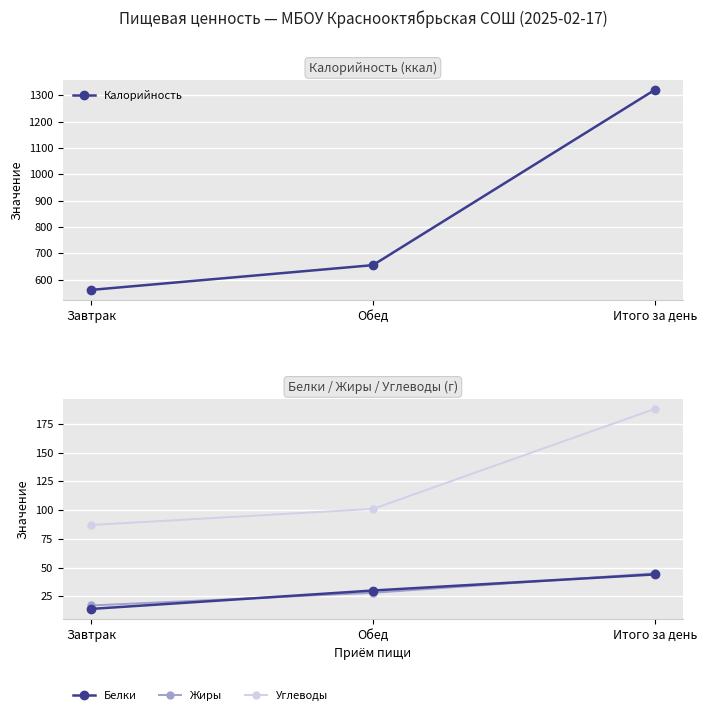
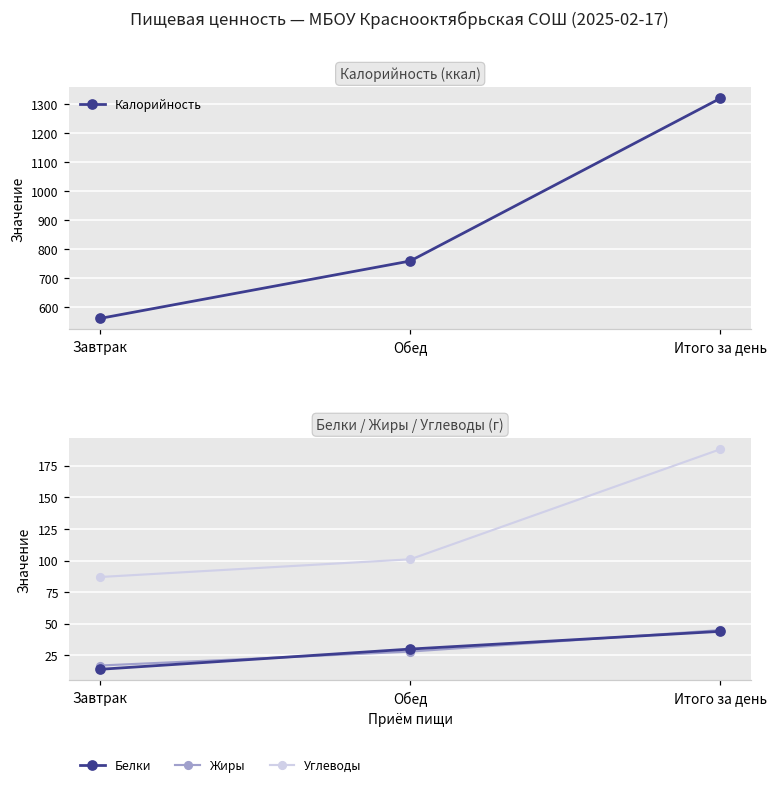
  {
    "Калорийность (ккал)": {
      "Завтрак": 560,
-     "Обед": 660,
+     "Обед": 760,
      "Итого за день": 1320
    },
    "Белки / Жиры / Углеводы (г)": {
      "Белки": {
        "Завтрак": 14
      },
      "Жиры": {
        "Завтрак": 17
      },
      "Углеводы": {
        "Завтрак": 87,
        "Обед": 101,
        "Итого за день": 188
      }
    }
  }
